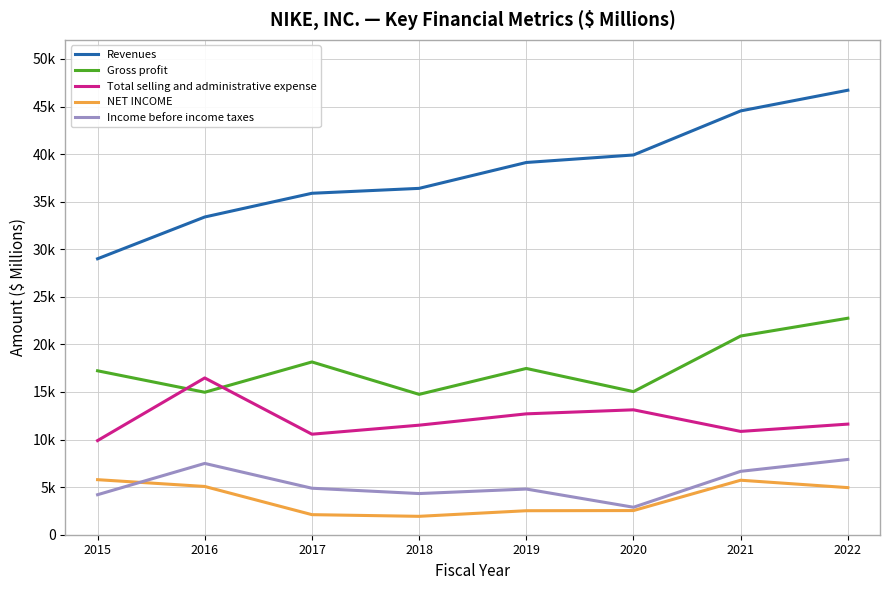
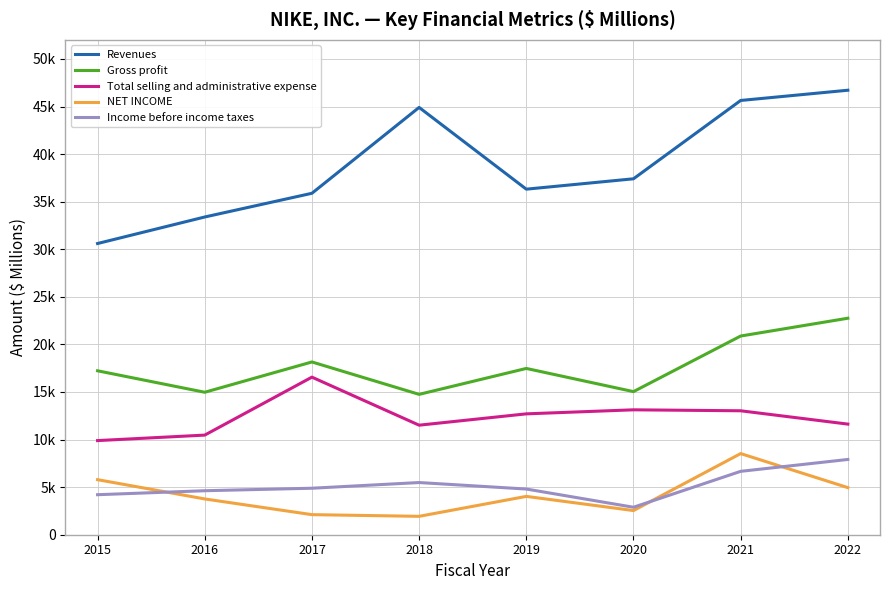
  {
    "Revenues": {
-     "2015": 29000,
+     "2015": 31000,
      "2016": 33000,
      "2017": 36000,
-     "2018": 36000,
-     "2019": 39000,
-     "2020": 40000,
-     "2021": 45000,
+     "2018": 45000,
+     "2019": 36000,
+     "2020": 37000,
+     "2021": 46000,
      "2022": 47000
    },
    "Gross profit": {
      "2015": 17000,
      "2016": 15000,
      "2017": 18000,
      "2018": 15000,
      "2019": 17000,
      "2020": 15000,
      "2021": 21000,
      "2022": 23000
    },
    "Total selling and administrative expense": {
      "2015": 10000,
-     "2016": 16000,
-     "2017": 11000,
+     "2016": 10000,
+     "2017": 17000,
      "2018": 12000,
      "2019": 13000,
      "2020": 13000,
-     "2021": 11000,
+     "2021": 13000,
      "2022": 12000
    },
    "NET INCOME": {
      "2015": 6000,
-     "2016": 5000,
+     "2016": 4000,
      "2017": 2000,
      "2018": 2000,
-     "2019": 3000,
+     "2019": 4000,
      "2020": 3000,
-     "2021": 6000,
+     "2021": 9000,
      "2022": 5000
    },
    "Income before income taxes": {
      "2015": 4000,
-     "2016": 7000,
+     "2016": 5000,
      "2017": 5000,
-     "2018": 4000,
+     "2018": 5000,
      "2019": 5000,
      "2020": 3000,
      "2021": 7000,
      "2022": 8000
    }
  }
